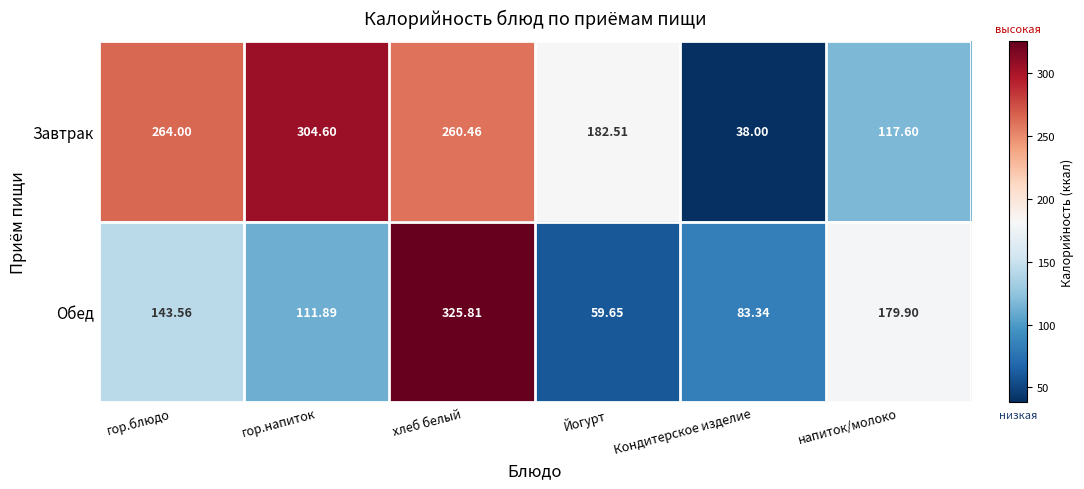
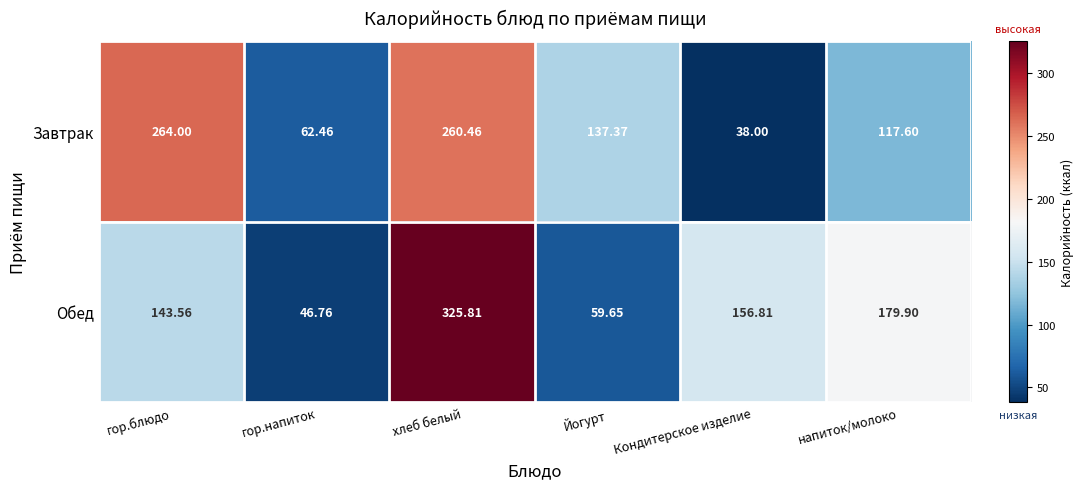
  {
    "Завтрак": {
      "гор.блюдо": 264.00,
-     "гор.напиток": 304.60,
+     "гор.напиток": 62.46,
      "хлеб белый": 260.46,
-     "Йогурт": 182.51,
+     "Йогурт": 137.37,
      "Кондитерское изделие": 38.00,
      "напиток/молоко": 117.60
    },
    "Обед": {
      "гор.блюдо": 143.56,
-     "гор.напиток": 111.89,
+     "гор.напиток": 46.76,
      "хлеб белый": 325.81,
      "Йогурт": 59.65,
-     "Кондитерское изделие": 83.34,
+     "Кондитерское изделие": 156.81,
      "напиток/молоко": 179.90
    }
  }
